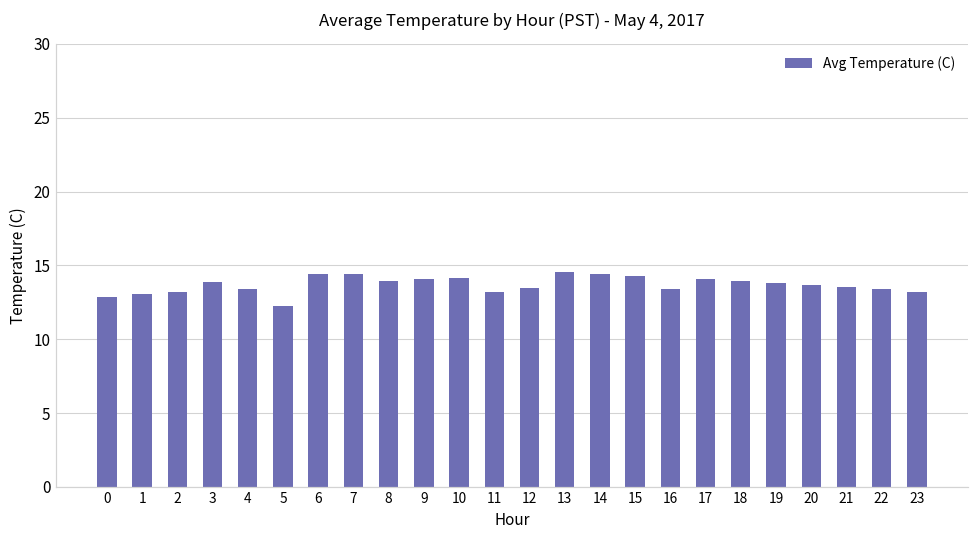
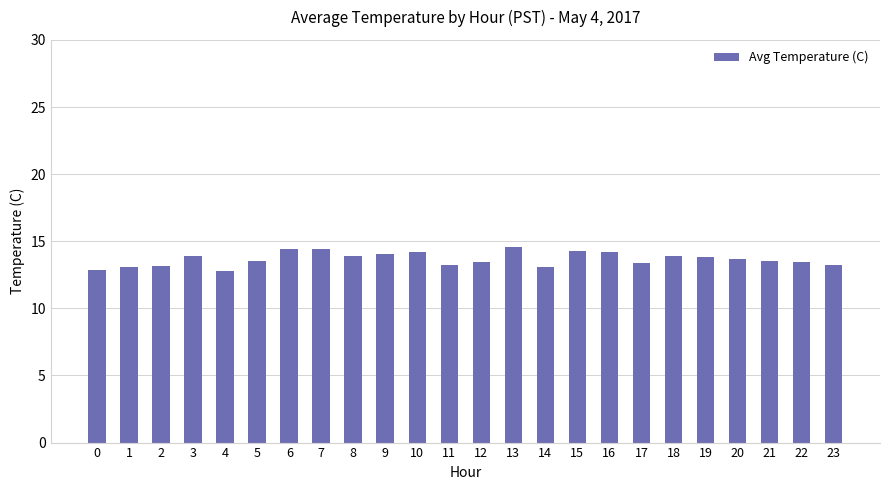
  {
    "0": 12.9,
    "1": 13.1,
    "2": 13.2,
    "3": 13.9,
-   "4": 13.4,
-   "5": 12.3,
+   "4": 12.8,
+   "5": 13.6,
    "6": 14.4,
    "7": 14.4,
    "8": 13.9,
    "9": 14.1,
    "10": 14.2,
    "11": 13.2,
    "12": 13.5,
    "13": 14.6,
-   "14": 14.4,
+   "14": 13.1,
    "15": 14.3,
-   "16": 13.4,
-   "17": 14.1,
+   "16": 14.2,
+   "17": 13.4,
    "18": 13.9,
    "19": 13.8,
    "20": 13.7,
    "21": 13.6,
    "22": 13.4,
    "23": 13.2
  }
